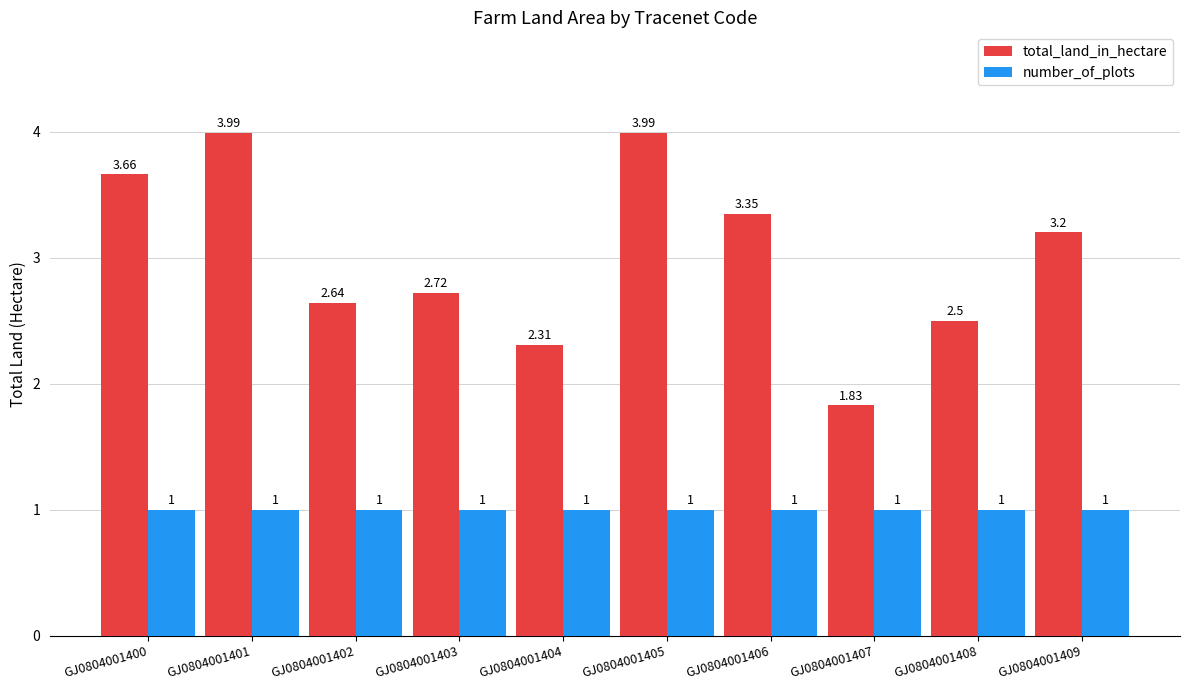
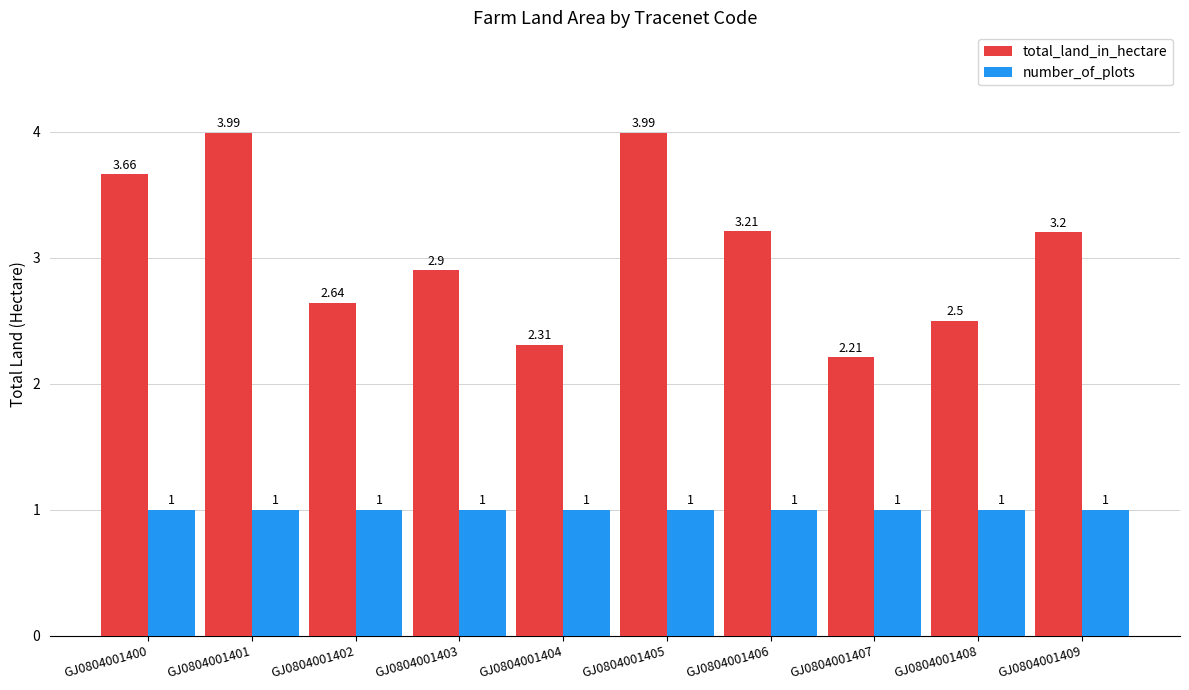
  {
    "total_land_in_hectare": {
      "GJ0804001400": 3.66,
      "GJ0804001401": 3.99,
      "GJ0804001402": 2.64,
-     "GJ0804001403": 2.72,
+     "GJ0804001403": 2.9,
      "GJ0804001404": 2.31,
      "GJ0804001405": 3.99,
-     "GJ0804001406": 3.35,
-     "GJ0804001407": 1.83,
+     "GJ0804001406": 3.21,
+     "GJ0804001407": 2.21,
      "GJ0804001408": 2.5,
      "GJ0804001409": 3.2
    },
    "number_of_plots": {
      "GJ0804001400": 1,
      "GJ0804001401": 1,
      "GJ0804001402": 1,
      "GJ0804001403": 1,
      "GJ0804001404": 1,
      "GJ0804001405": 1,
      "GJ0804001406": 1,
      "GJ0804001407": 1,
      "GJ0804001408": 1,
      "GJ0804001409": 1
    }
  }
